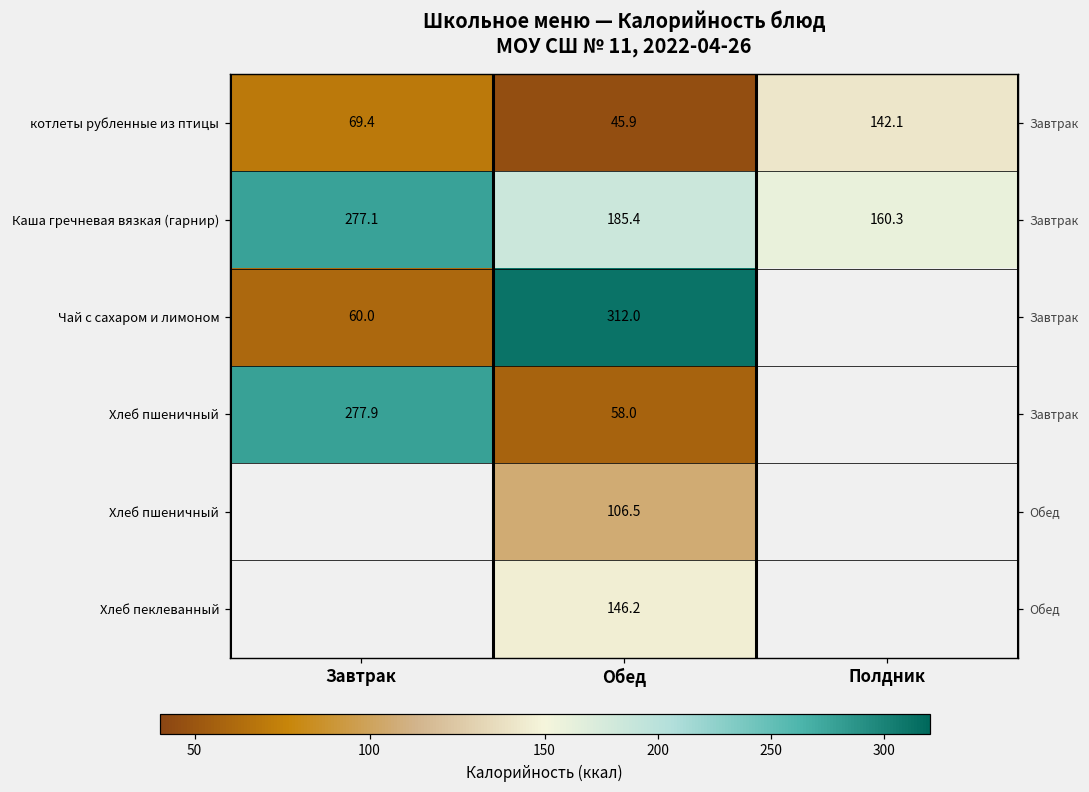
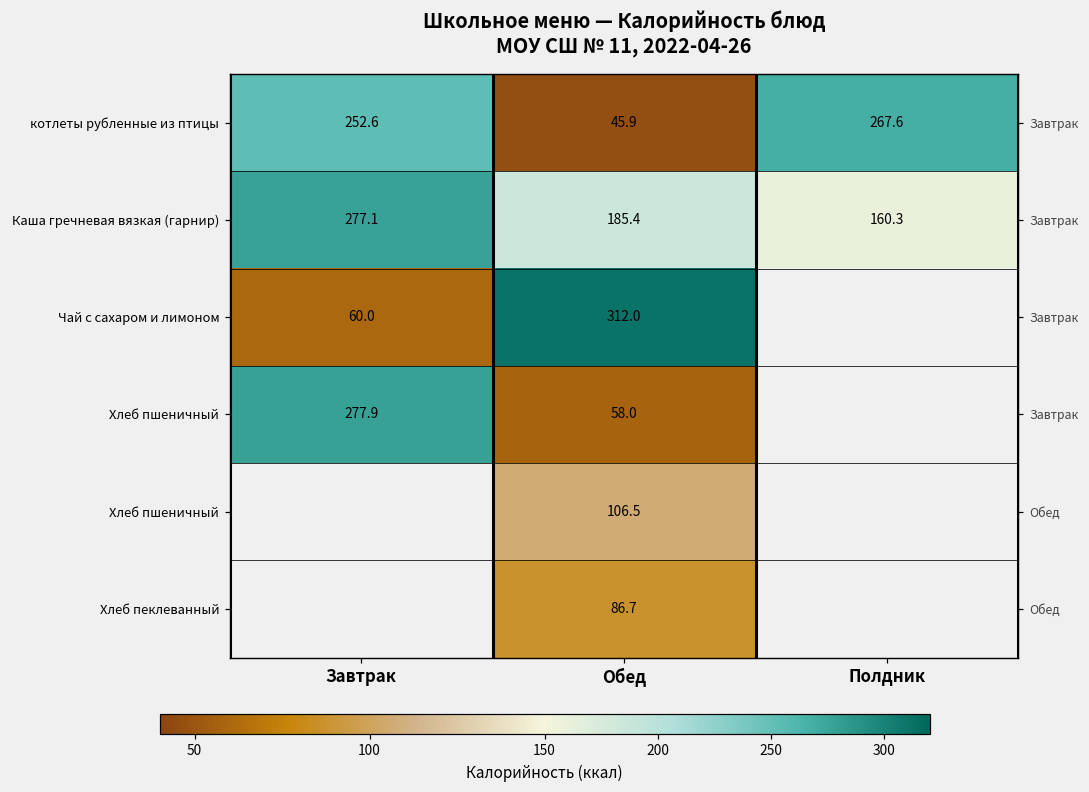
  {
    "котлеты рубленные из птицы": {
-     "Завтрак": 69.4,
+     "Завтрак": 252.6,
      "Обед": 45.9,
-     "Полдник": 142.1
+     "Полдник": 267.6
    },
    "Каша гречневая вязкая (гарнир)": {
      "Завтрак": 277.1,
      "Обед": 185.4,
      "Полдник": 160.3
    },
    "Чай с сахаром и лимоном": {
      "Завтрак": 60.0,
      "Обед": 312.0
    },
    "Хлеб пшеничный": {
      "Завтрак": 277.9
    },
    "Хлеб пеклеванный": {
-     "Обед": 146.2
+     "Обед": 86.7
    }
  }
